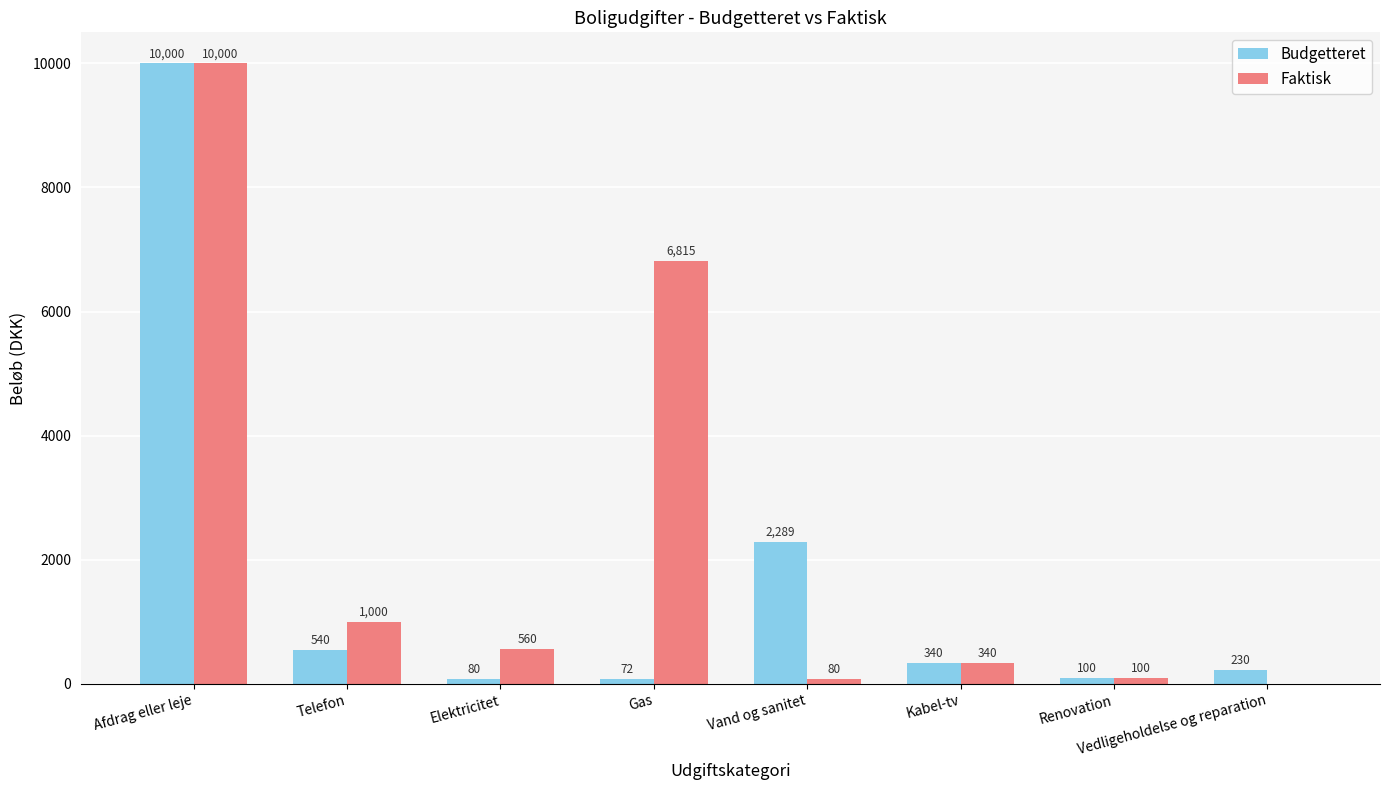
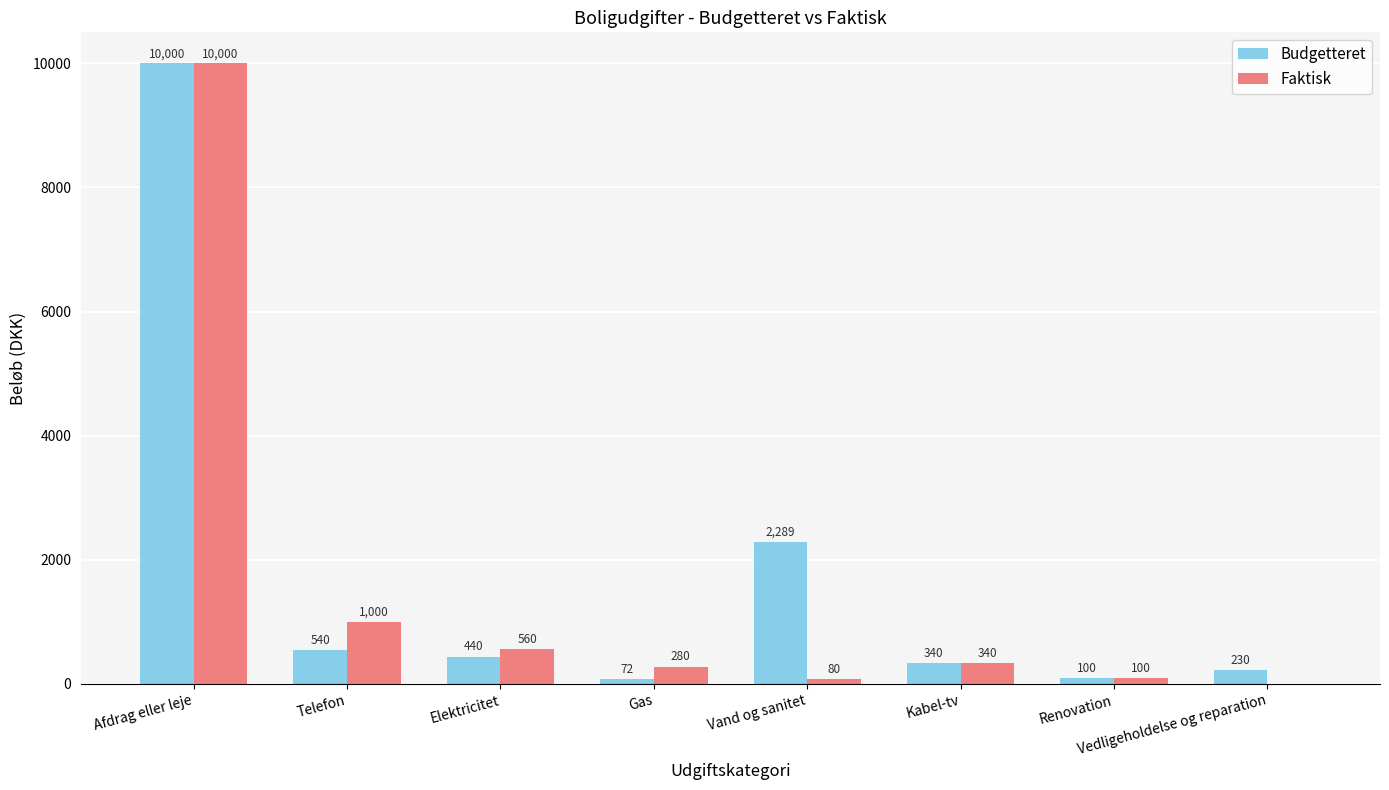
  {
    "Budgetteret": {
      "Afdrag eller leje": "10,000",
      "Telefon": "540",
-     "Elektricitet": "80",
+     "Elektricitet": "440",
      "Gas": "72",
      "Vand og sanitet": "2,289",
      "Kabel-tv": "340",
      "Renovation": "100",
      "Vedligeholdelse og reparation": "230"
    },
    "Faktisk": {
      "Afdrag eller leje": "10,000",
      "Telefon": "1,000",
      "Elektricitet": "560",
-     "Gas": "6,815",
+     "Gas": "280",
      "Vand og sanitet": "80",
      "Kabel-tv": "340",
      "Renovation": "100"
    }
  }
